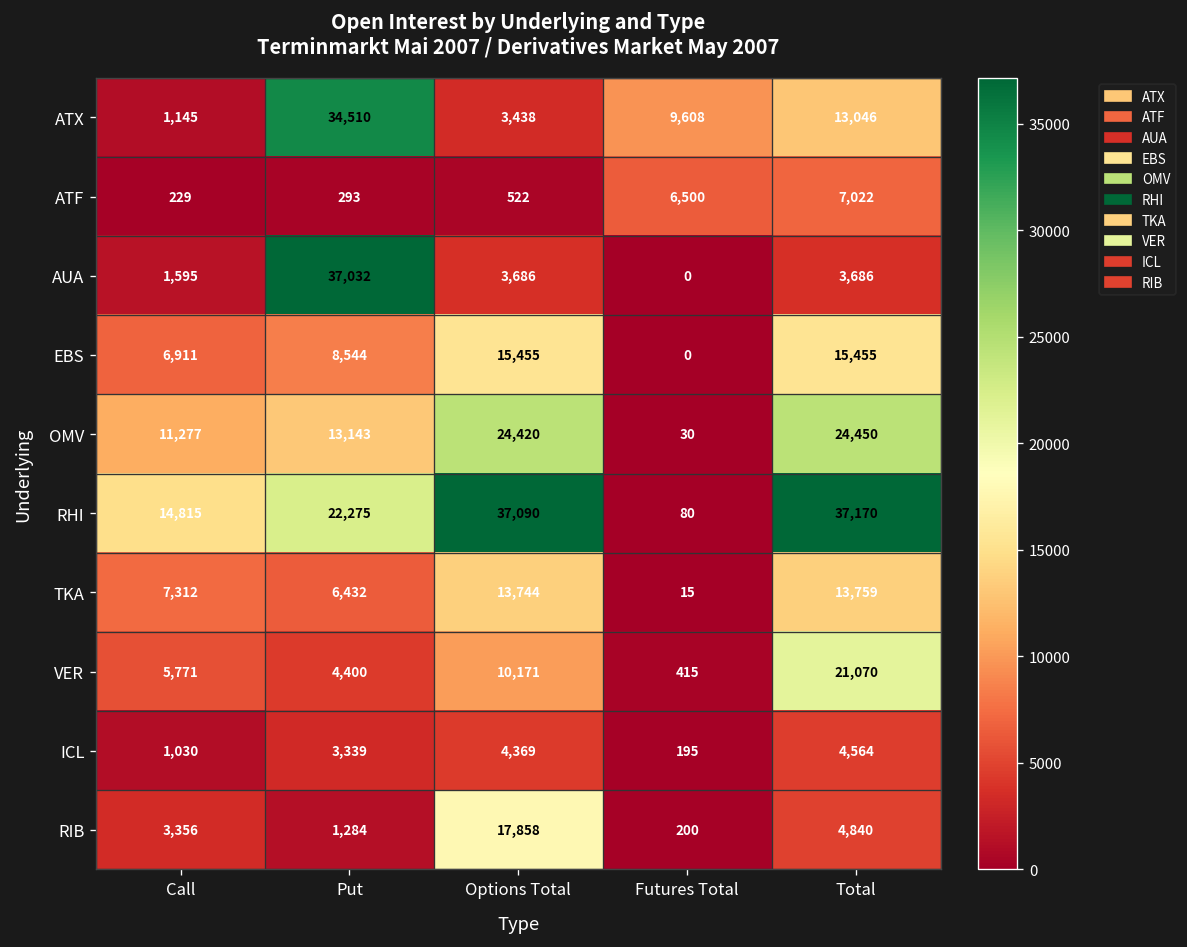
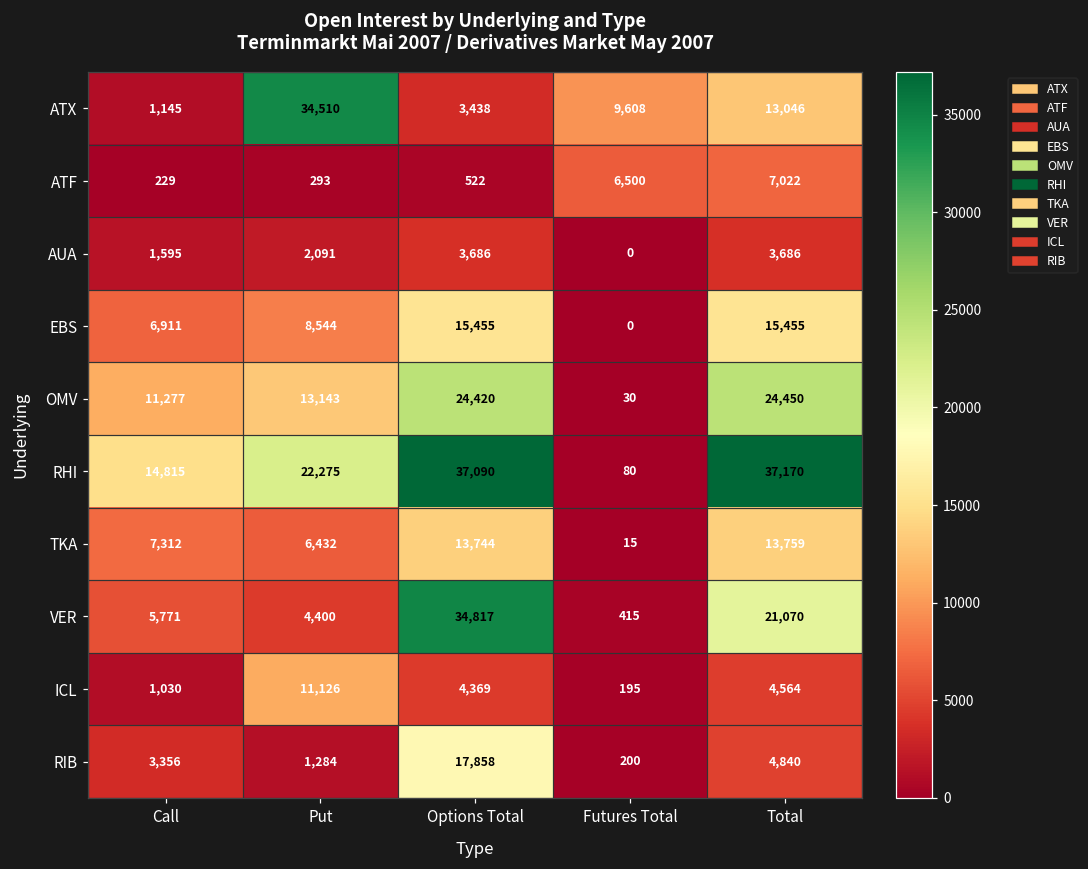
  {
    "ATX": {
      "Call": "1,145",
      "Put": "34,510",
      "Options Total": "3,438",
      "Futures Total": "9,608",
      "Total": "13,046"
    },
    "ATF": {
      "Call": "229",
      "Put": "293",
      "Options Total": "522",
      "Futures Total": "6,500",
      "Total": "7,022"
    },
    "AUA": {
      "Call": "1,595",
-     "Put": "37,032",
+     "Put": "2,091",
      "Options Total": "3,686",
      "Futures Total": "0",
      "Total": "3,686"
    },
    "EBS": {
      "Call": "6,911",
      "Put": "8,544",
      "Options Total": "15,455",
      "Futures Total": "0",
      "Total": "15,455"
    },
    "OMV": {
      "Call": "11,277",
      "Put": "13,143",
      "Options Total": "24,420",
      "Futures Total": "30",
      "Total": "24,450"
    },
    "RHI": {
      "Call": "14,815",
      "Put": "22,275",
      "Options Total": "37,090",
      "Futures Total": "80",
      "Total": "37,170"
    },
    "TKA": {
      "Call": "7,312",
      "Put": "6,432",
      "Options Total": "13,744",
      "Futures Total": "15",
      "Total": "13,759"
    },
    "VER": {
      "Call": "5,771",
      "Put": "4,400",
-     "Options Total": "10,171",
+     "Options Total": "34,817",
      "Futures Total": "415",
      "Total": "21,070"
    },
    "ICL": {
      "Call": "1,030",
-     "Put": "3,339",
+     "Put": "11,126",
      "Options Total": "4,369",
      "Futures Total": "195",
      "Total": "4,564"
    },
    "RIB": {
      "Call": "3,356",
      "Put": "1,284",
      "Options Total": "17,858",
      "Futures Total": "200",
      "Total": "4,840"
    }
  }
